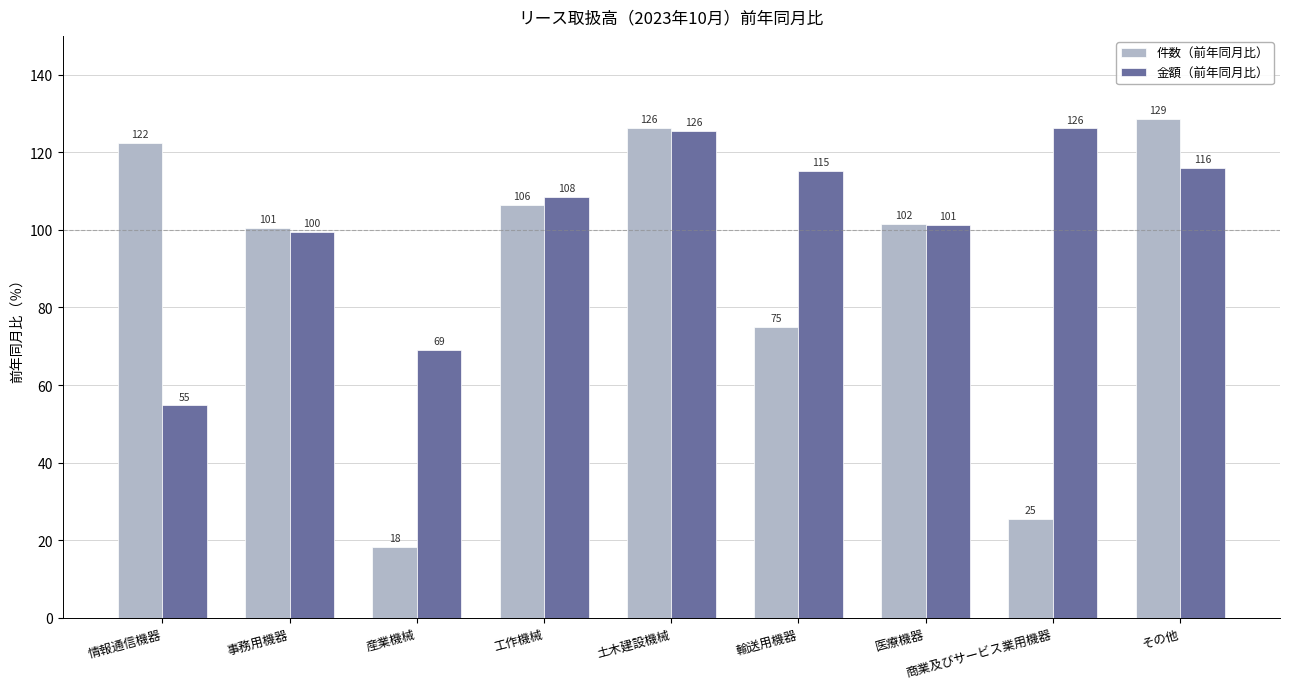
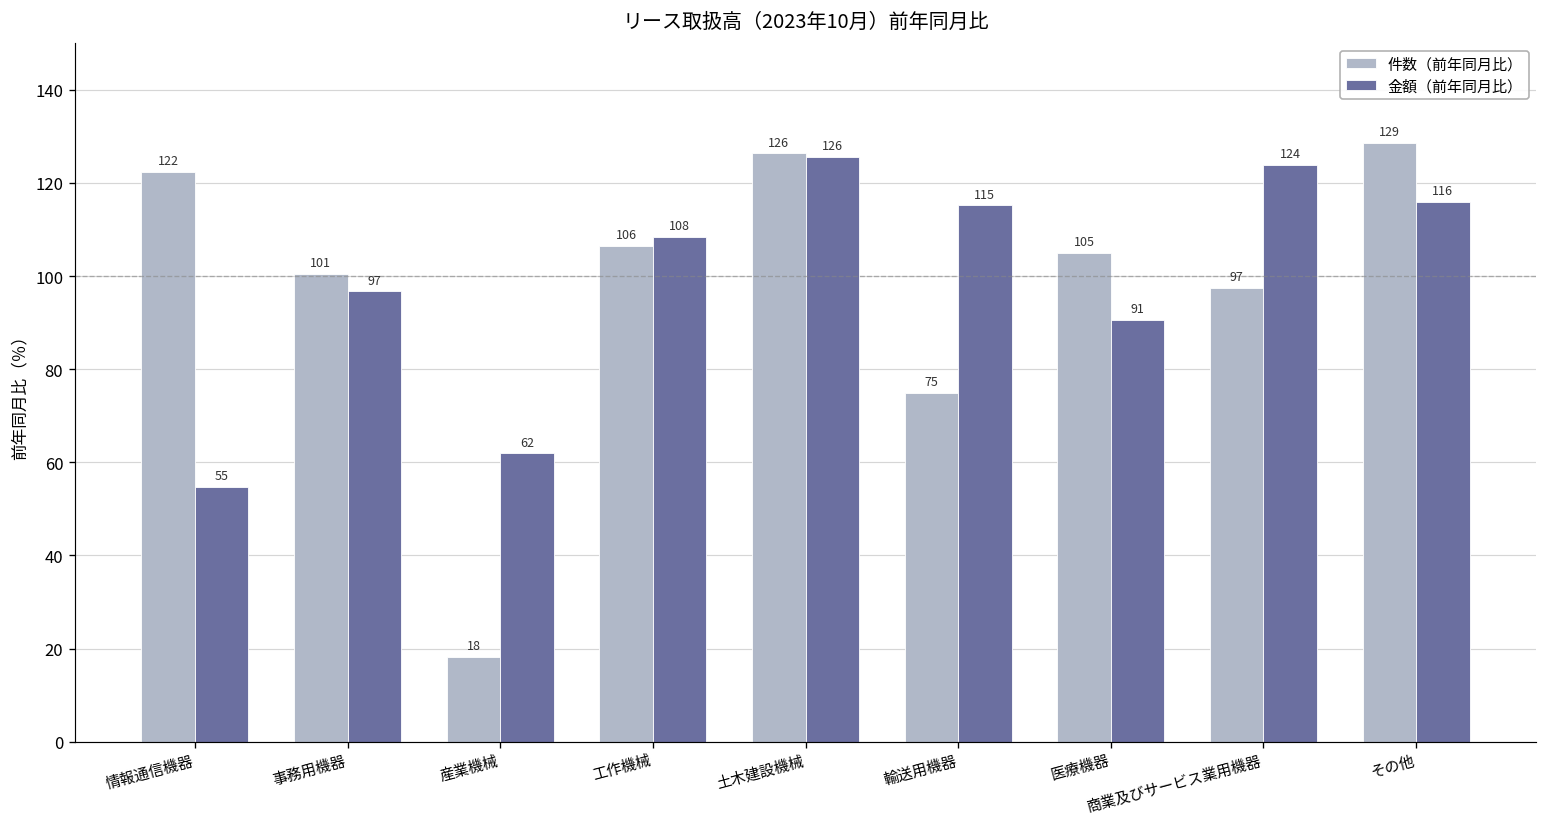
  {
    "件数（前年同月比）": {
      "情報通信機器": 122,
      "事務用機器": 101,
      "産業機械": 18,
      "工作機械": 106,
      "土木建設機械": 126,
      "輸送用機器": 75,
-     "医療機器": 102,
-     "商業及びサービス業用機器": 25,
+     "医療機器": 105,
+     "商業及びサービス業用機器": 97,
      "その他": 129
    },
    "金額（前年同月比）": {
      "情報通信機器": 55,
-     "事務用機器": 100,
-     "産業機械": 69,
+     "事務用機器": 97,
+     "産業機械": 62,
      "工作機械": 108,
      "土木建設機械": 126,
      "輸送用機器": 115,
-     "医療機器": 101,
-     "商業及びサービス業用機器": 126,
+     "医療機器": 91,
+     "商業及びサービス業用機器": 124,
      "その他": 116
    }
  }
